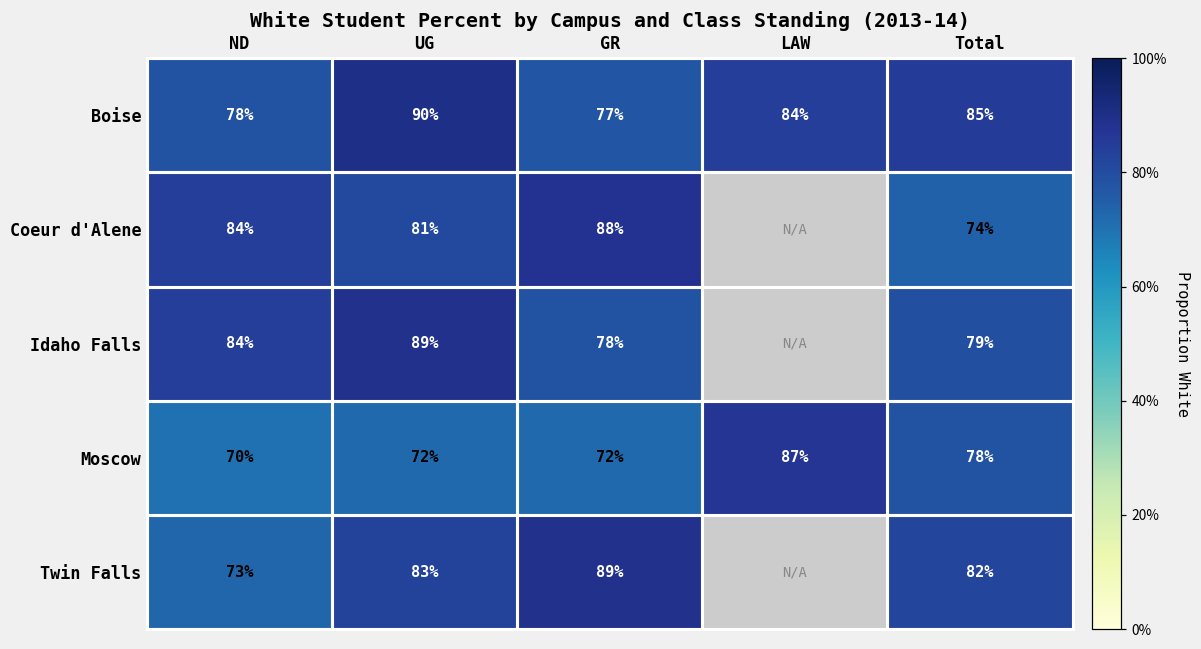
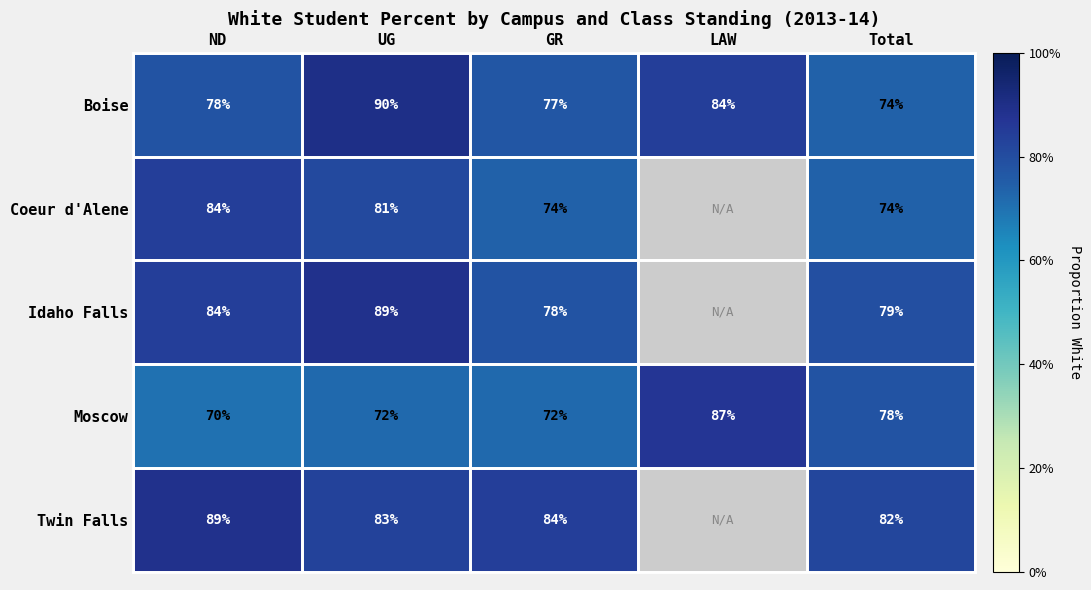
  {
    "Boise": {
      "ND": "78%",
      "UG": "90%",
      "GR": "77%",
      "LAW": "84%",
-     "Total": "85%"
+     "Total": "74%"
    },
    "Coeur d'Alene": {
      "ND": "84%",
      "UG": "81%",
-     "GR": "88%",
+     "GR": "74%",
      "Total": "74%"
    },
    "Idaho Falls": {
      "ND": "84%",
      "UG": "89%",
      "GR": "78%",
      "Total": "79%"
    },
    "Moscow": {
      "ND": "70%",
      "UG": "72%",
      "GR": "72%",
      "LAW": "87%",
      "Total": "78%"
    },
    "Twin Falls": {
-     "ND": "73%",
+     "ND": "89%",
      "UG": "83%",
-     "GR": "89%",
+     "GR": "84%",
      "Total": "82%"
    }
  }
